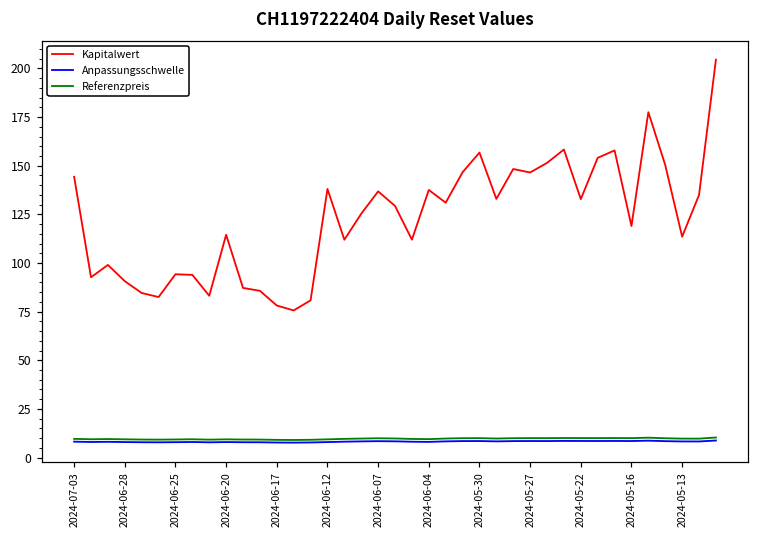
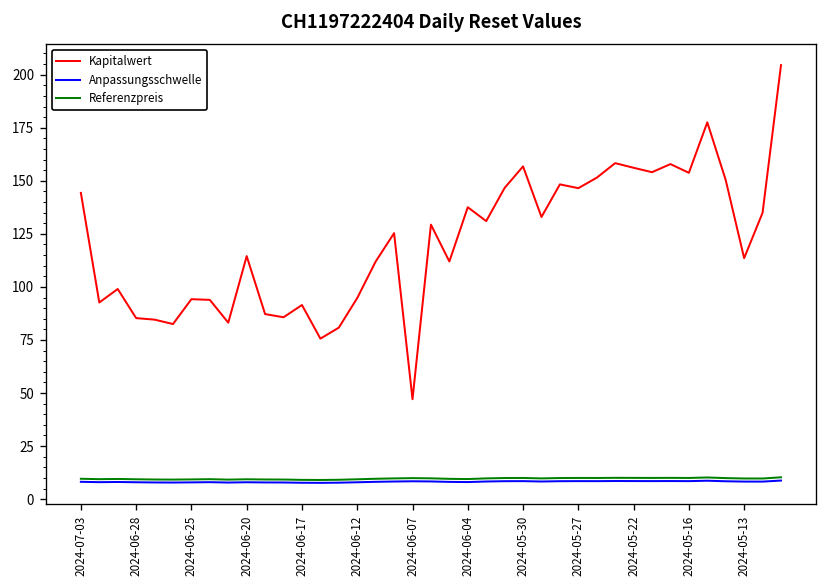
  {
    "Kapitalwert": {
      "2024-07-03": 144,
-     "2024-06-28": 91,
+     "2024-06-28": 85,
      "2024-06-25": 94,
      "2024-06-20": 115,
-     "2024-06-17": 78,
-     "2024-06-12": 138,
-     "2024-06-07": 137,
+     "2024-06-17": 91,
+     "2024-06-12": 95,
+     "2024-06-07": 47,
      "2024-06-04": 138,
      "2024-05-30": 157,
      "2024-05-27": 147,
-     "2024-05-22": 133,
-     "2024-05-16": 119,
+     "2024-05-22": 156,
+     "2024-05-16": 154,
      "2024-05-13": 114
    },
    "Anpassungsschwelle": {
      "2024-06-07": 8,
      "2024-05-30": 8,
      "2024-05-27": 8,
      "2024-05-22": 9,
      "2024-05-16": 8,
      "2024-05-13": 8
    },
    "Referenzpreis": {
      "2024-06-07": 10,
      "2024-05-30": 10,
      "2024-05-27": 10,
      "2024-05-22": 10,
      "2024-05-16": 10,
      "2024-05-13": 10
    }
  }
